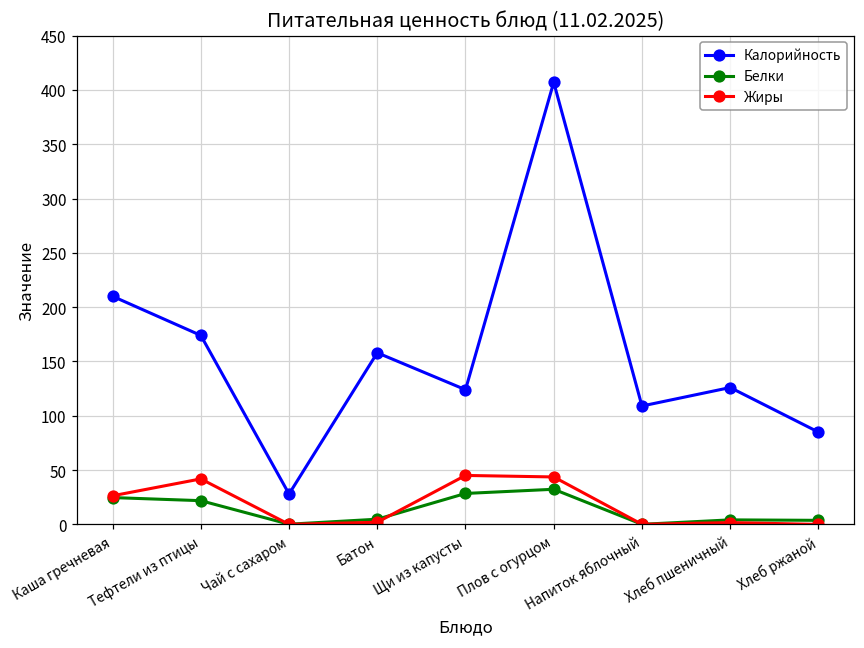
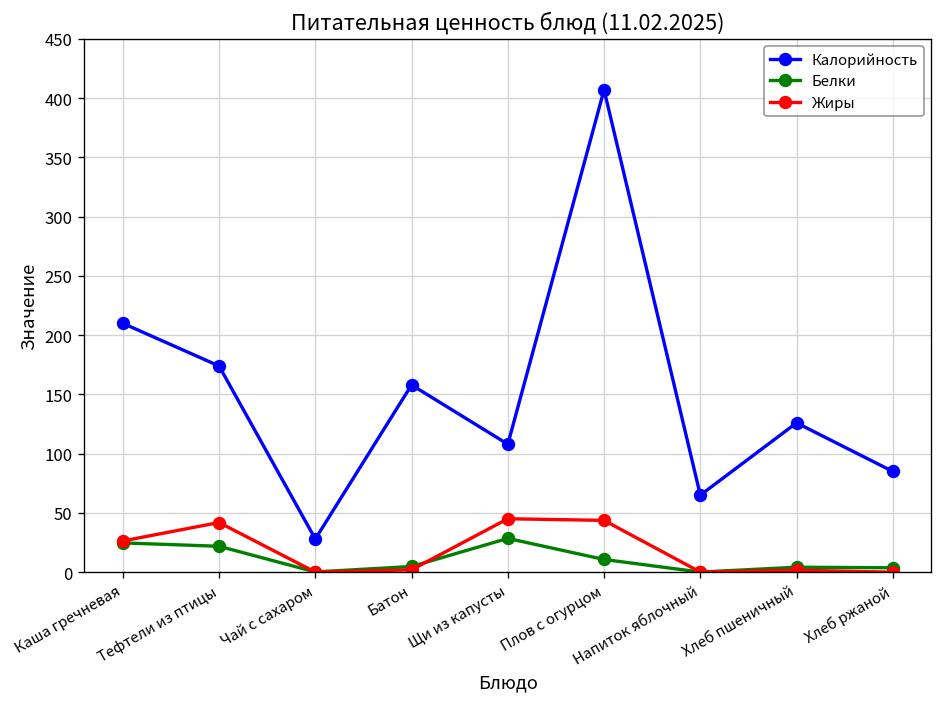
  {
    "Калорийность": {
      "Каша гречневая": 210,
      "Тефтели из птицы": 170,
      "Чай с сахаром": 30,
      "Батон": 160,
-     "Щи из капусты": 120,
+     "Щи из капусты": 110,
      "Плов с огурцом": 410,
-     "Напиток яблочный": 110,
+     "Напиток яблочный": 70,
      "Хлеб пшеничный": 130,
      "Хлеб ржаной": 90
    },
    "Белки": {
      "Тефтели из птицы": 20,
      "Батон": 0,
      "Щи из капусты": 30,
-     "Плов с огурцом": 30,
+     "Плов с огурцом": 10,
      "Хлеб ржаной": 0
    },
    "Жиры": {
      "Тефтели из птицы": 40,
      "Батон": 0,
      "Щи из капусты": 50,
      "Плов с огурцом": 40,
      "Хлеб ржаной": 0
    }
  }
